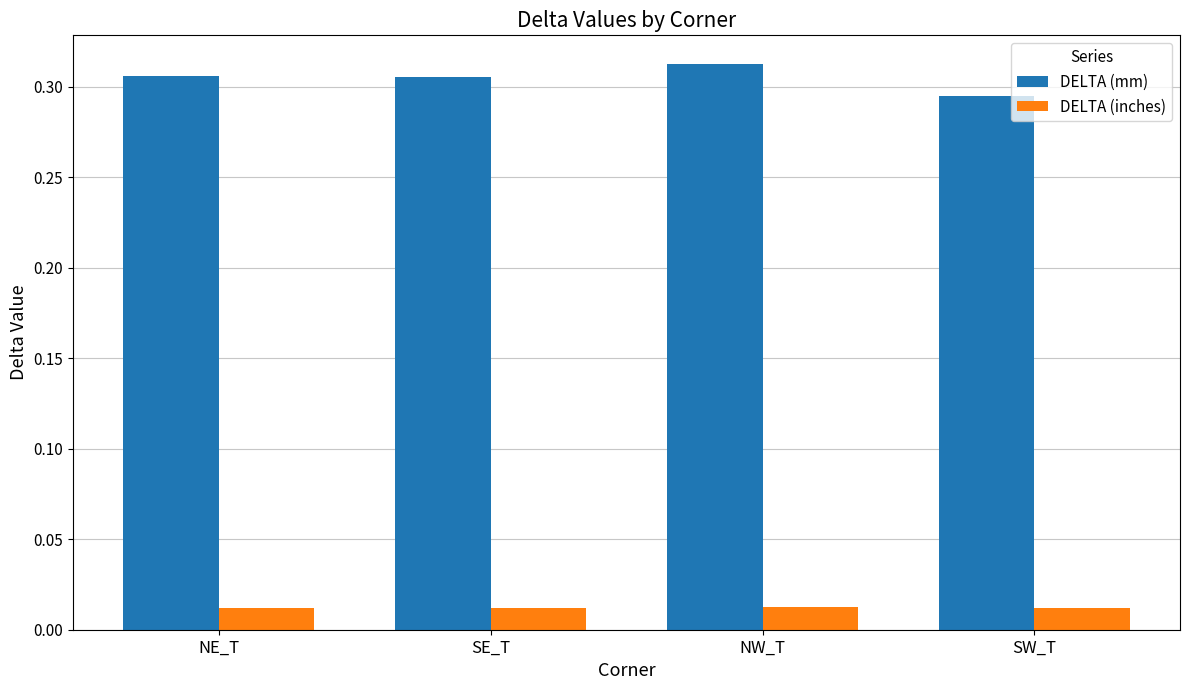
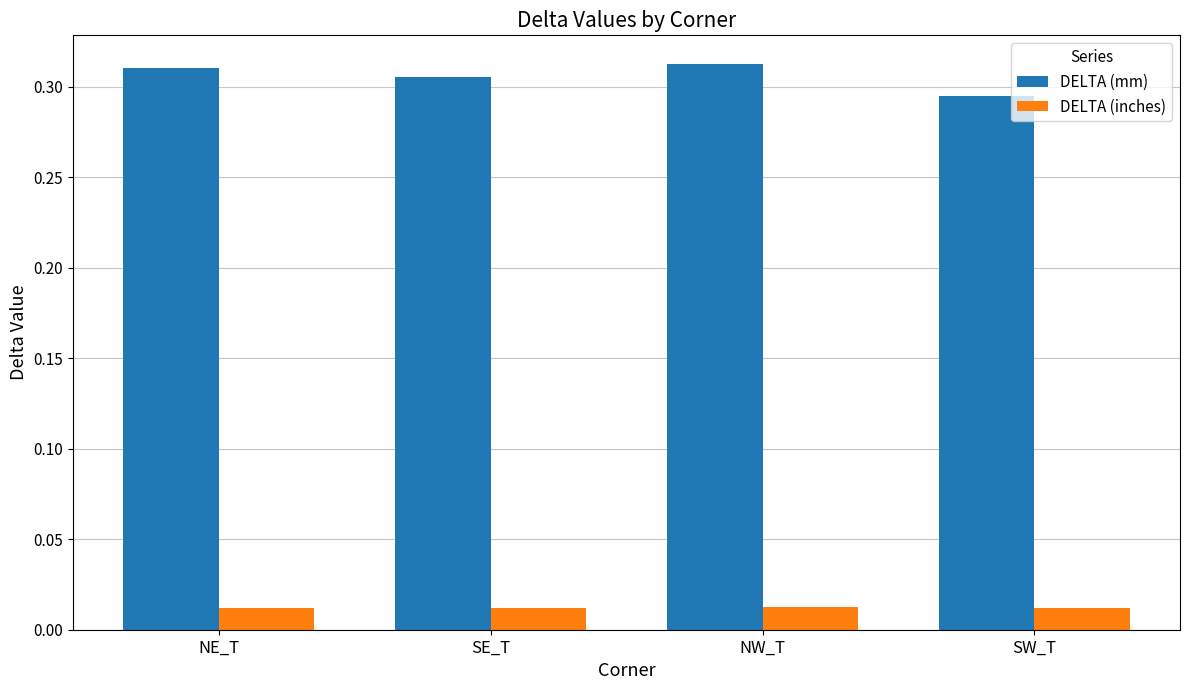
  {
    "DELTA (mm)": {
-     "NE_T": 0.306,
+     "NE_T": 0.311,
      "SE_T": 0.305,
      "NW_T": 0.313,
      "SW_T": 0.295
    },
    "DELTA (inches)": {
      "NE_T": 0.012,
      "SE_T": 0.012,
      "NW_T": 0.012,
      "SW_T": 0.012
    }
  }
